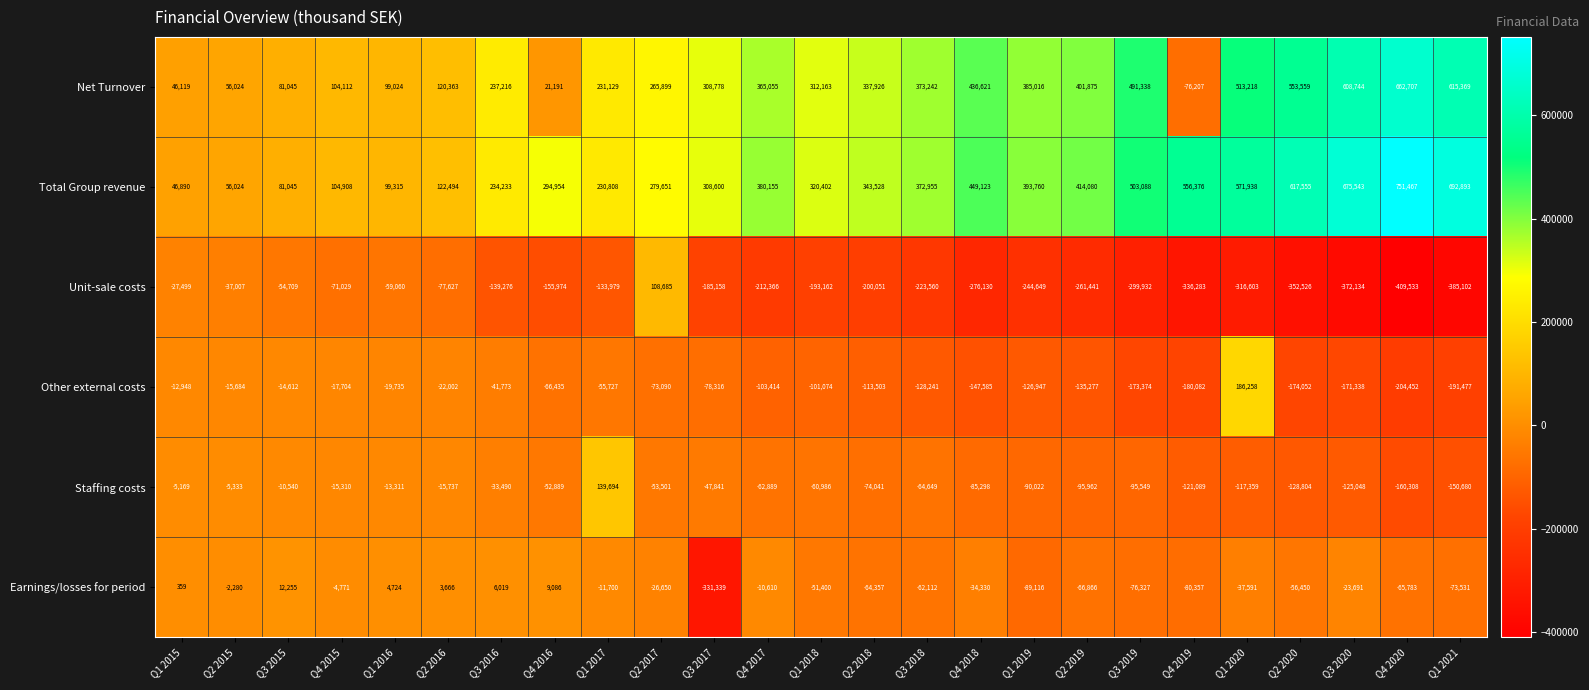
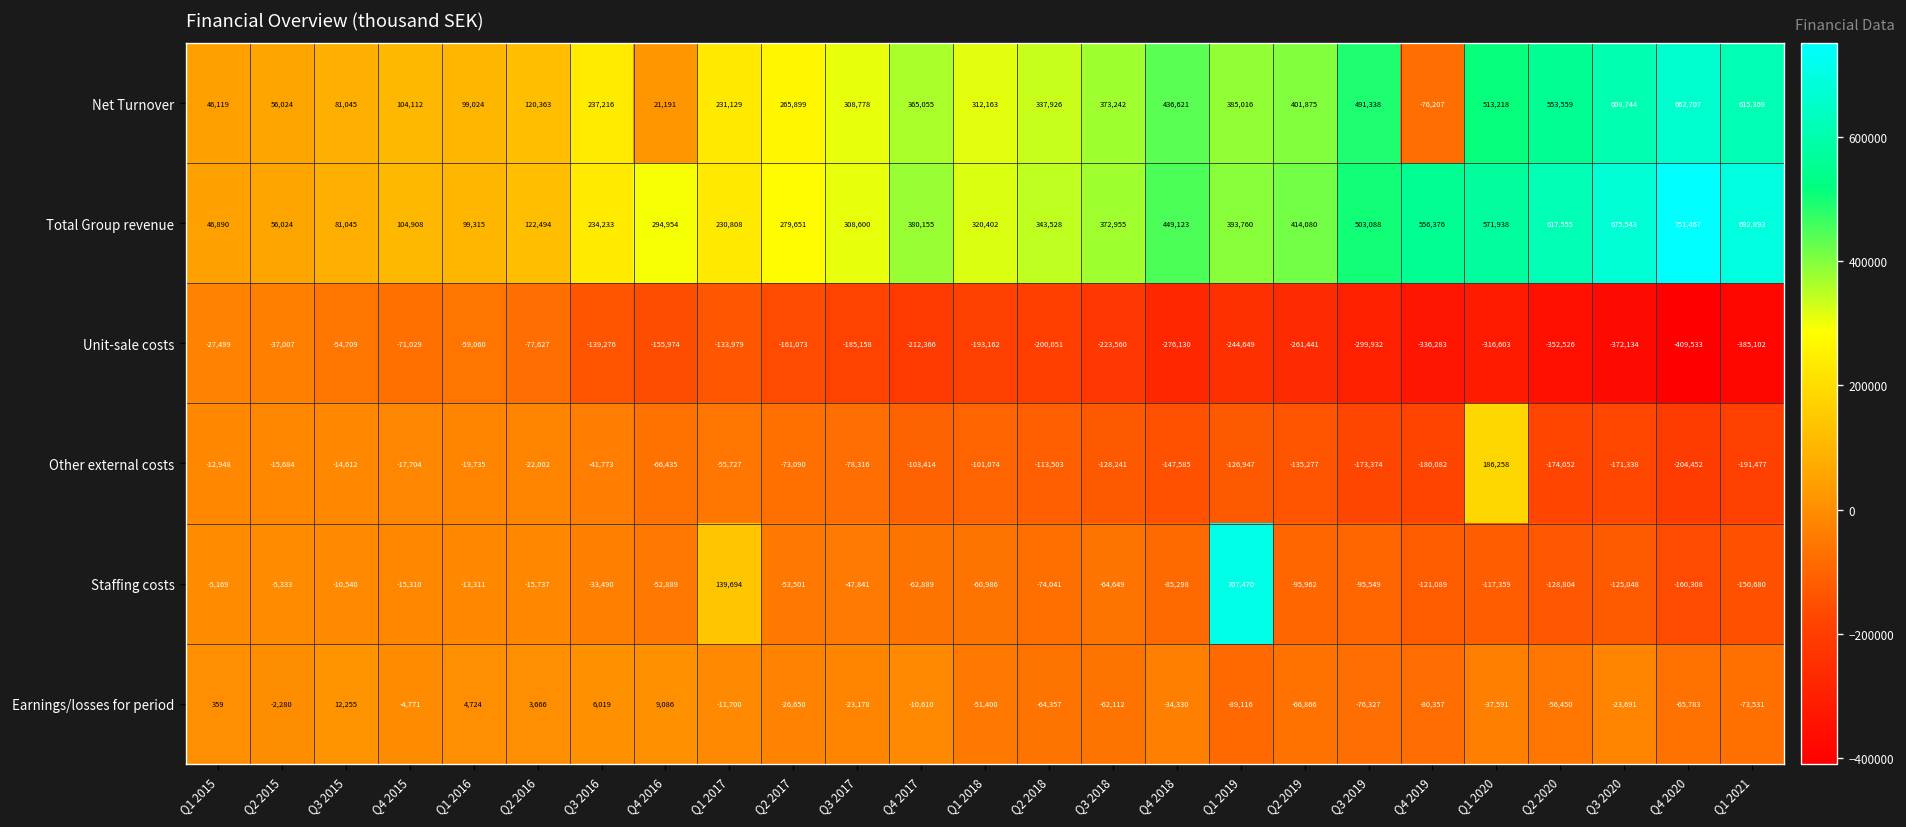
  {
    "Net Turnover": {
      "Q1 2015": "46,119",
      "Q2 2015": "56,024",
      "Q3 2015": "81,045",
      "Q4 2015": "104,112",
      "Q1 2016": "99,024",
      "Q2 2016": "120,363",
      "Q3 2016": "237,216",
      "Q4 2016": "21,191",
      "Q1 2017": "231,129",
      "Q2 2017": "265,899",
      "Q3 2017": "308,778",
      "Q4 2017": "365,055",
      "Q1 2018": "312,163",
      "Q2 2018": "337,926",
      "Q3 2018": "373,242",
      "Q4 2018": "436,621",
      "Q1 2019": "385,016",
      "Q2 2019": "401,875",
      "Q3 2019": "491,338",
      "Q4 2019": "-76,207",
      "Q1 2020": "513,218",
      "Q2 2020": "553,559",
      "Q3 2020": "608,744",
      "Q4 2020": "662,707",
      "Q1 2021": "615,369"
    },
    "Total Group revenue": {
      "Q1 2015": "46,890",
      "Q2 2015": "56,024",
      "Q3 2015": "81,045",
      "Q4 2015": "104,908",
      "Q1 2016": "99,315",
      "Q2 2016": "122,494",
      "Q3 2016": "234,233",
      "Q4 2016": "294,954",
      "Q1 2017": "230,808",
      "Q2 2017": "279,651",
      "Q3 2017": "308,600",
      "Q4 2017": "380,155",
      "Q1 2018": "320,402",
      "Q2 2018": "343,528",
      "Q3 2018": "372,955",
      "Q4 2018": "449,123",
      "Q1 2019": "393,760",
      "Q2 2019": "414,080",
      "Q3 2019": "503,088",
      "Q4 2019": "556,376",
      "Q1 2020": "571,938",
      "Q2 2020": "617,555",
      "Q3 2020": "675,543",
      "Q4 2020": "751,467",
      "Q1 2021": "692,893"
    },
    "Unit-sale costs": {
      "Q1 2015": "-27,499",
      "Q2 2015": "-37,007",
      "Q3 2015": "-54,709",
      "Q4 2015": "-71,029",
      "Q1 2016": "-59,060",
      "Q2 2016": "-77,627",
      "Q3 2016": "-139,276",
      "Q4 2016": "-155,974",
      "Q1 2017": "-133,979",
-     "Q2 2017": "108,685",
+     "Q2 2017": "-161,073",
      "Q3 2017": "-185,158",
      "Q4 2017": "-212,366",
      "Q1 2018": "-193,162",
      "Q2 2018": "-200,051",
      "Q3 2018": "-223,560",
      "Q4 2018": "-276,130",
      "Q1 2019": "-244,649",
      "Q2 2019": "-261,441",
      "Q3 2019": "-299,932",
      "Q4 2019": "-336,283",
      "Q1 2020": "-316,603",
      "Q2 2020": "-352,526",
      "Q3 2020": "-372,134",
      "Q4 2020": "-409,533",
      "Q1 2021": "-385,102"
    },
    "Other external costs": {
      "Q1 2015": "-12,948",
      "Q2 2015": "-15,684",
      "Q3 2015": "-14,612",
      "Q4 2015": "-17,704",
      "Q1 2016": "-19,735",
      "Q2 2016": "-22,002",
      "Q3 2016": "-41,773",
      "Q4 2016": "-66,435",
      "Q1 2017": "-55,727",
      "Q2 2017": "-73,090",
      "Q3 2017": "-78,316",
      "Q4 2017": "-103,414",
      "Q1 2018": "-101,074",
      "Q2 2018": "-113,503",
      "Q3 2018": "-128,241",
      "Q4 2018": "-147,585",
      "Q1 2019": "-126,947",
      "Q2 2019": "-135,277",
      "Q3 2019": "-173,374",
      "Q4 2019": "-180,082",
      "Q1 2020": "186,258",
      "Q2 2020": "-174,052",
      "Q3 2020": "-171,338",
      "Q4 2020": "-204,452",
      "Q1 2021": "-191,477"
    },
    "Staffing costs": {
      "Q1 2015": "-5,169",
      "Q2 2015": "-5,333",
      "Q3 2015": "-10,540",
      "Q4 2015": "-15,310",
      "Q1 2016": "-13,311",
      "Q2 2016": "-15,737",
      "Q3 2016": "-33,490",
      "Q4 2016": "-52,889",
      "Q1 2017": "139,694",
      "Q2 2017": "-53,501",
      "Q3 2017": "-47,841",
      "Q4 2017": "-62,889",
      "Q1 2018": "-60,986",
      "Q2 2018": "-74,041",
      "Q3 2018": "-64,649",
      "Q4 2018": "-85,298",
-     "Q1 2019": "-90,022",
+     "Q1 2019": "707,470",
      "Q2 2019": "-95,962",
      "Q3 2019": "-95,549",
      "Q4 2019": "-121,089",
      "Q1 2020": "-117,359",
      "Q2 2020": "-128,804",
      "Q3 2020": "-125,048",
      "Q4 2020": "-160,308",
      "Q1 2021": "-150,680"
    },
    "Earnings/losses for period": {
      "Q1 2015": "359",
      "Q2 2015": "-2,280",
      "Q3 2015": "12,255",
      "Q4 2015": "-4,771",
      "Q1 2016": "4,724",
      "Q2 2016": "3,666",
      "Q3 2016": "6,019",
      "Q4 2016": "9,086",
      "Q1 2017": "-11,700",
      "Q2 2017": "-26,650",
-     "Q3 2017": "-331,339",
+     "Q3 2017": "-23,178",
      "Q4 2017": "-10,610",
      "Q1 2018": "-51,400",
      "Q2 2018": "-64,357",
      "Q3 2018": "-62,112",
      "Q4 2018": "-34,330",
      "Q1 2019": "-89,116",
      "Q2 2019": "-66,866",
      "Q3 2019": "-76,327",
      "Q4 2019": "-80,357",
      "Q1 2020": "-37,591",
      "Q2 2020": "-56,450",
      "Q3 2020": "-23,691",
      "Q4 2020": "-65,783",
      "Q1 2021": "-73,531"
    }
  }
